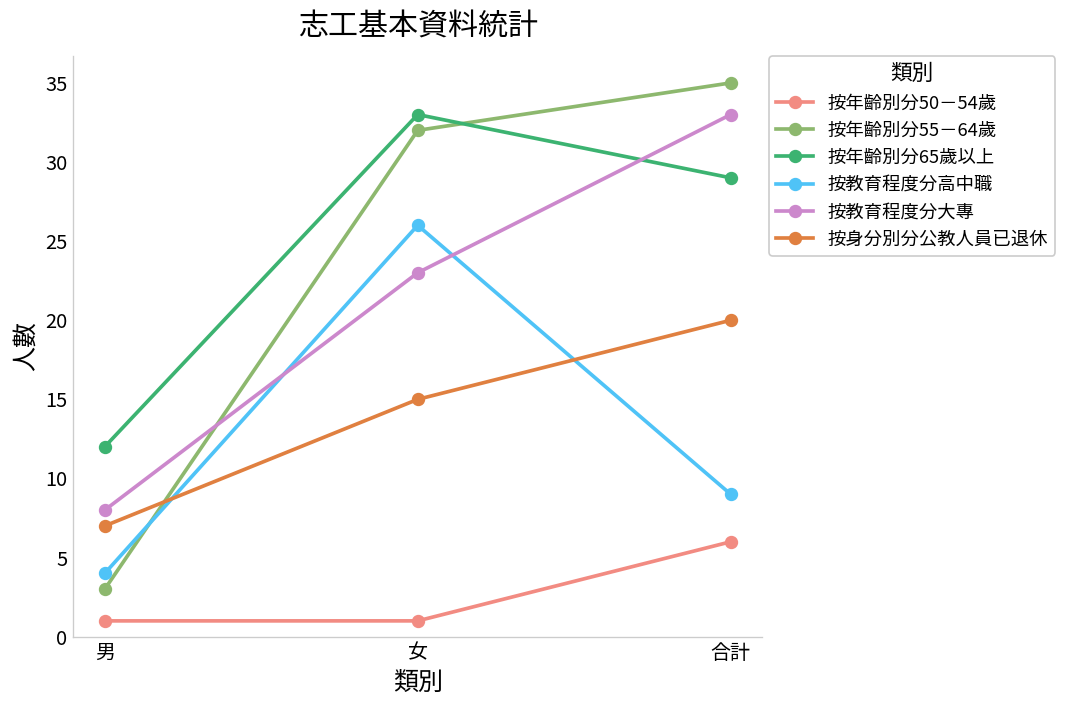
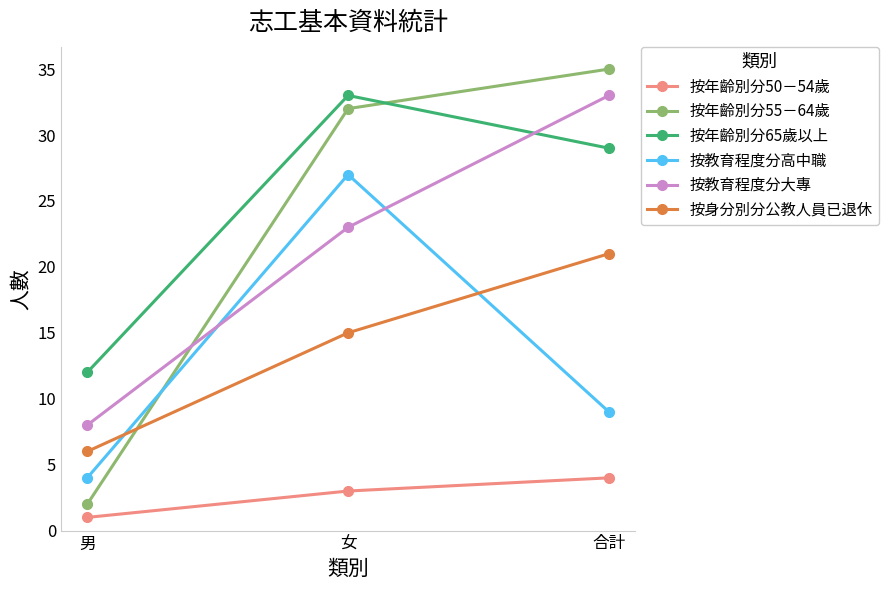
  {
    "按年齡別分50－54歲": {
      "男": 1,
-     "女": 1,
-     "合計": 6
+     "女": 3,
+     "合計": 4
    },
    "按年齡別分55－64歲": {
-     "男": 3,
+     "男": 2,
      "女": 32,
      "合計": 35
    },
    "按年齡別分65歲以上": {
      "男": 12,
      "女": 33,
      "合計": 29
    },
    "按教育程度分高中職": {
      "男": 4,
-     "女": 26,
+     "女": 27,
      "合計": 9
    },
    "按教育程度分大專": {
      "男": 8,
      "女": 23,
      "合計": 33
    },
    "按身分別分公教人員已退休": {
-     "男": 7,
+     "男": 6,
      "女": 15,
-     "合計": 20
+     "合計": 21
    }
  }
